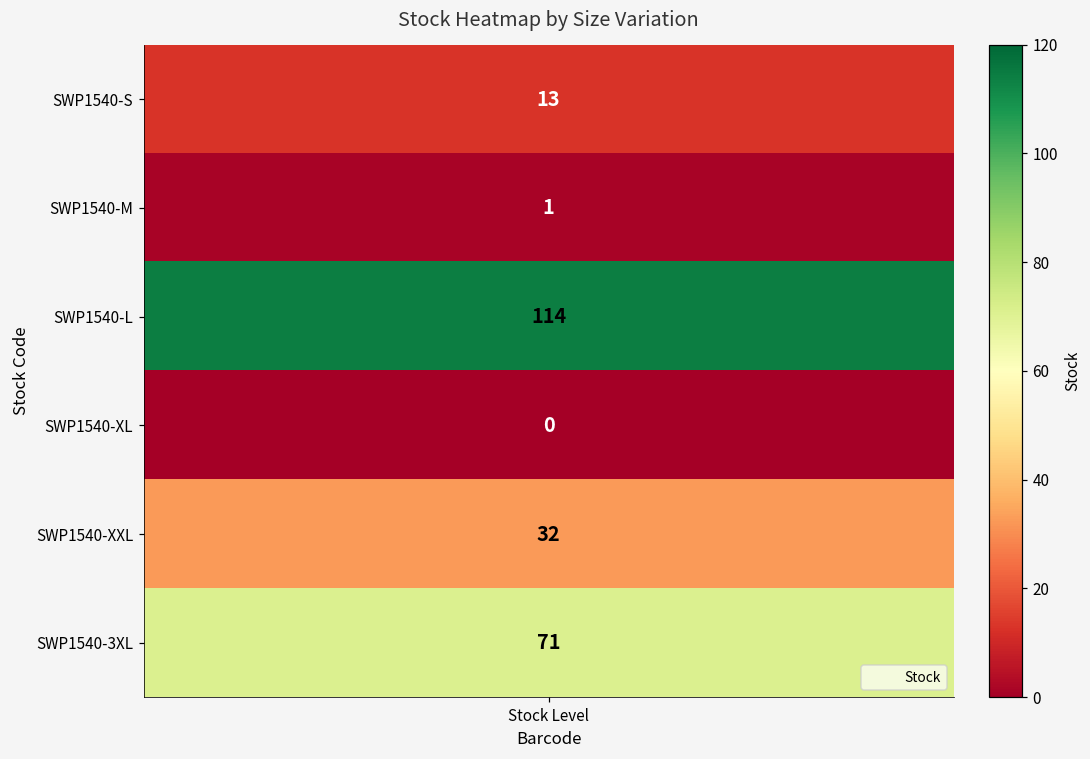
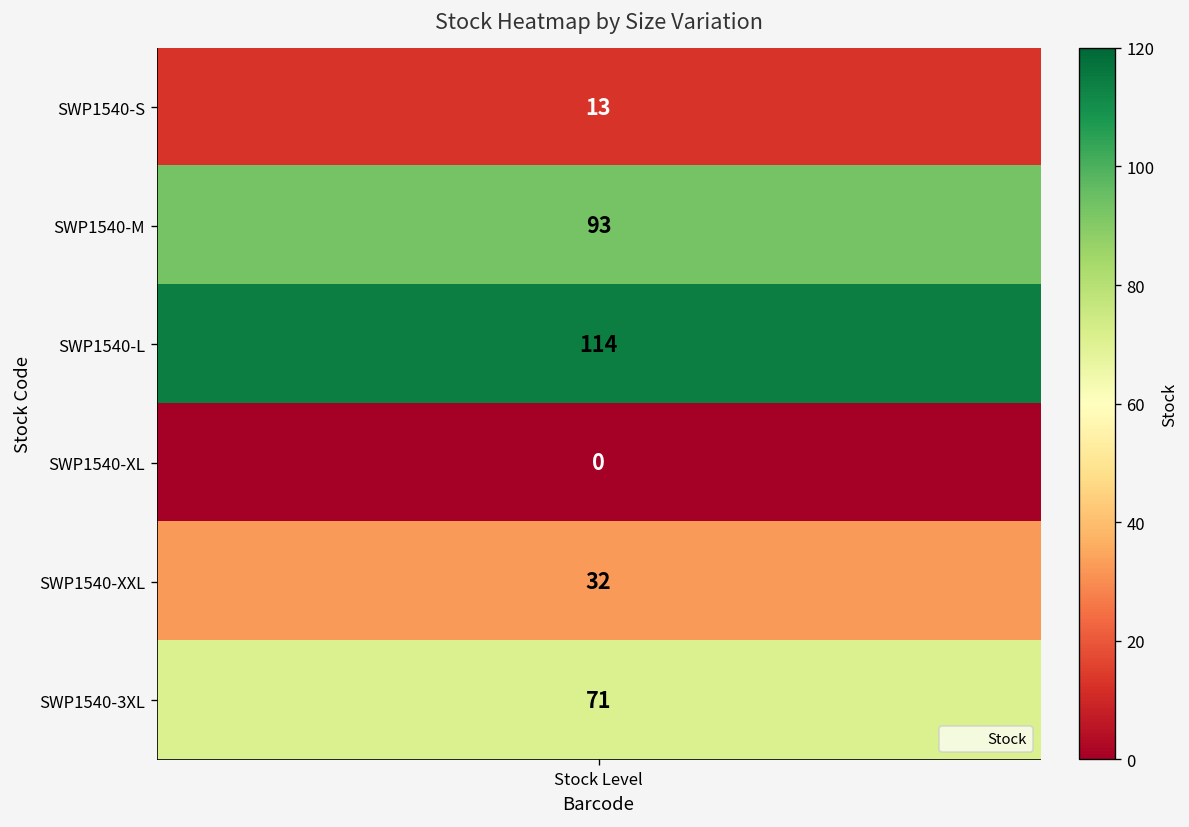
  {
    "SWP1540-S": {
      "Stock Level": 13
    },
    "SWP1540-M": {
-     "Stock Level": 1
+     "Stock Level": 93
    },
    "SWP1540-L": {
      "Stock Level": 114
    },
    "SWP1540-XL": {
      "Stock Level": 0
    },
    "SWP1540-XXL": {
      "Stock Level": 32
    },
    "SWP1540-3XL": {
      "Stock Level": 71
    }
  }
